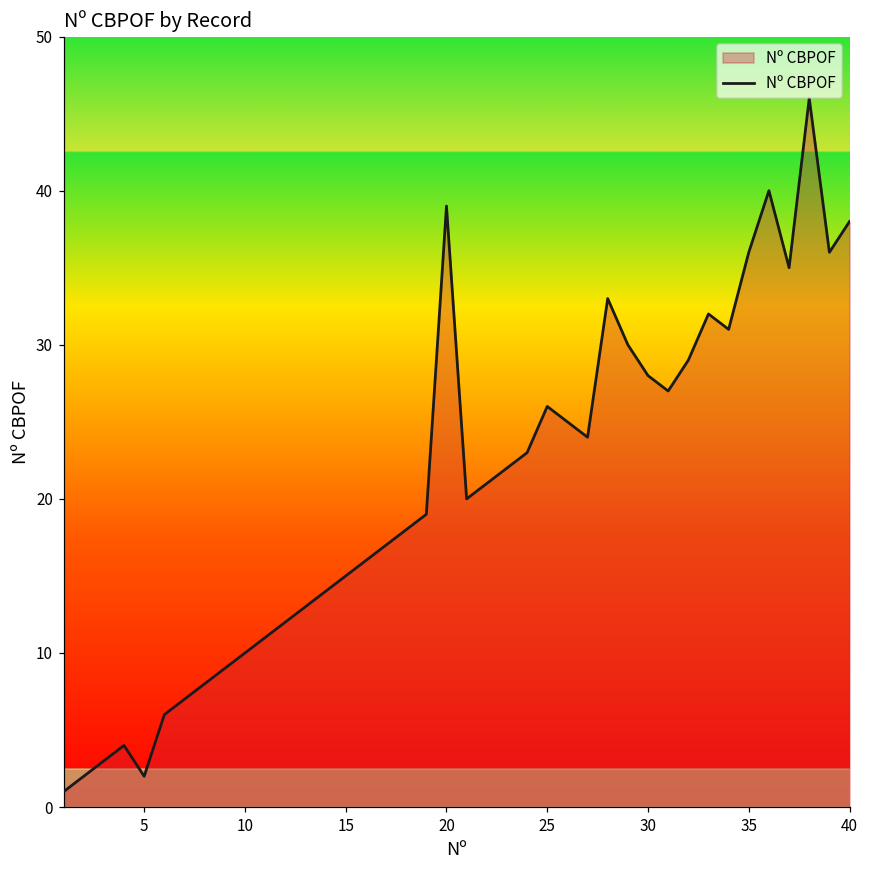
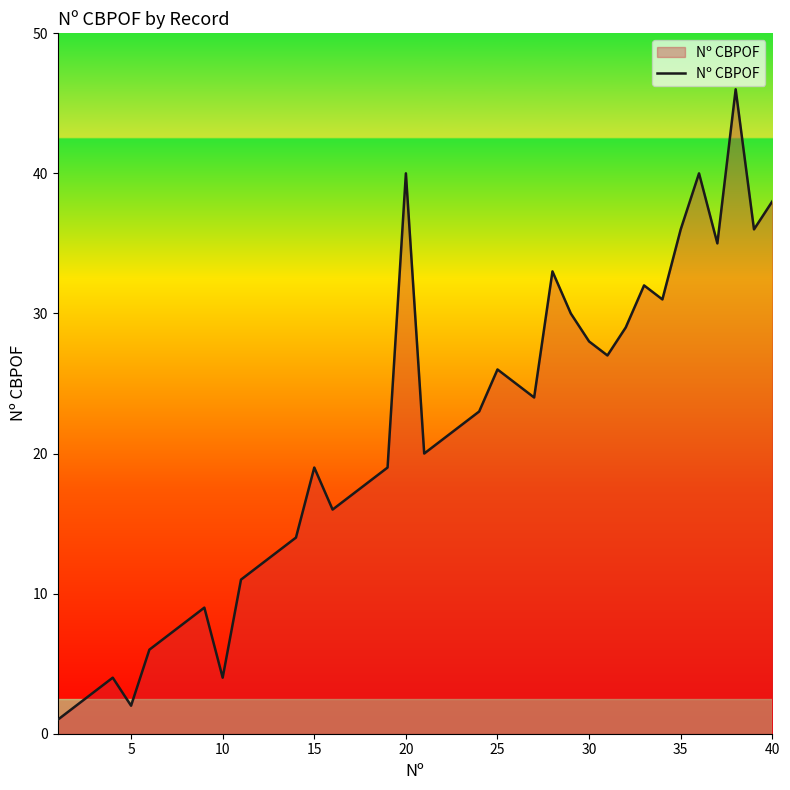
  {
-   "10": 10,
-   "15": 15,
-   "20": 39,
+   "10": 4,
+   "15": 19,
+   "20": 40,
    "25": 26,
    "30": 28,
    "35": 36,
    "40": 38
  }
